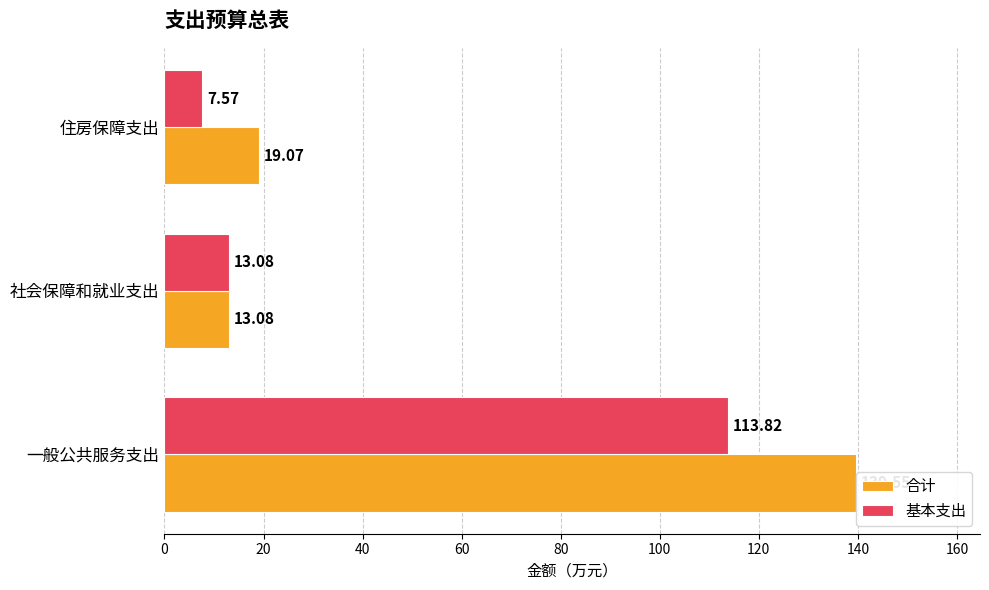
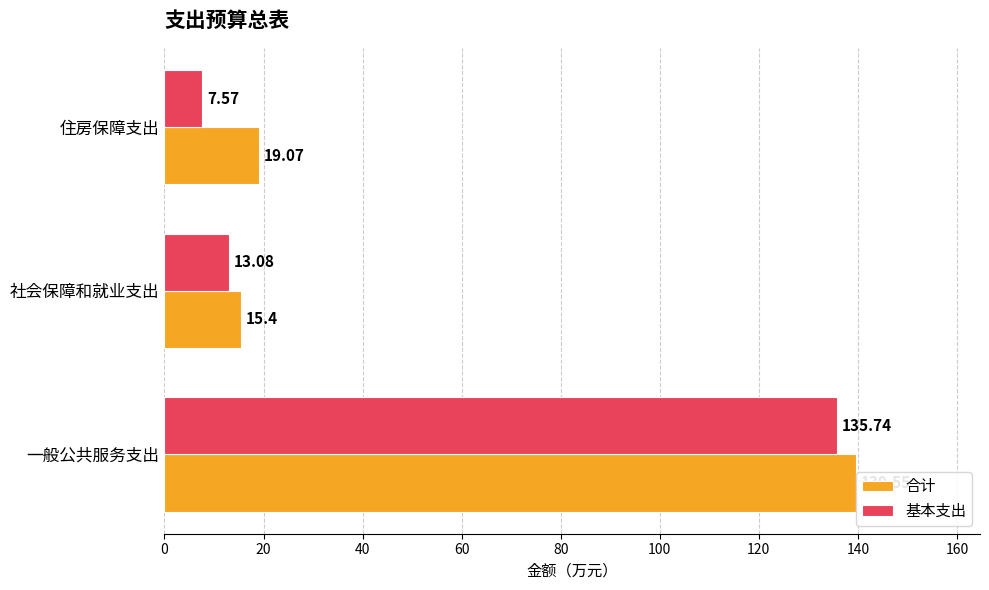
  {
    "合计": {
      "住房保障支出": 19.07,
-     "社会保障和就业支出": 13.08
+     "社会保障和就业支出": 15.4
    },
    "基本支出": {
      "住房保障支出": 7.57,
      "社会保障和就业支出": 13.08,
-     "一般公共服务支出": 113.82
+     "一般公共服务支出": 135.74
    }
  }
